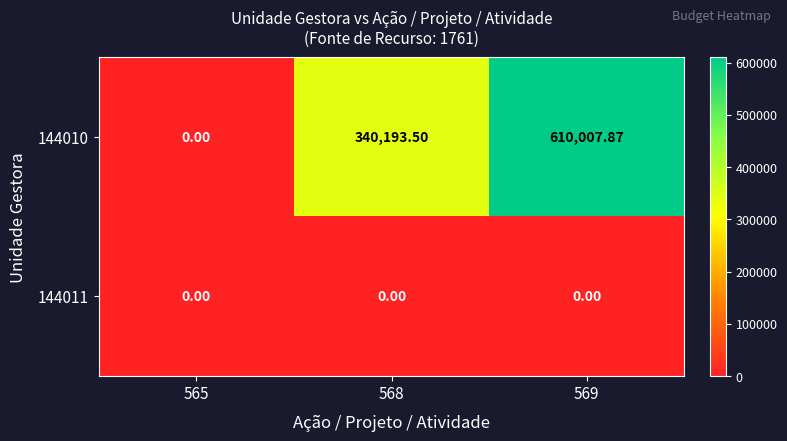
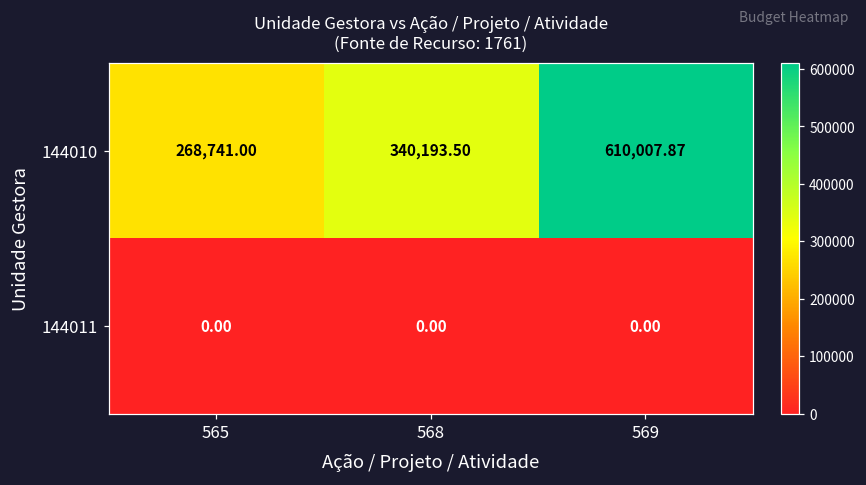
  {
    "144010": {
-     "565": "0.00",
+     "565": "268,741.00",
      "568": "340,193.50",
      "569": "610,007.87"
    },
    "144011": {
      "565": "0.00",
      "568": "0.00",
      "569": "0.00"
    }
  }
